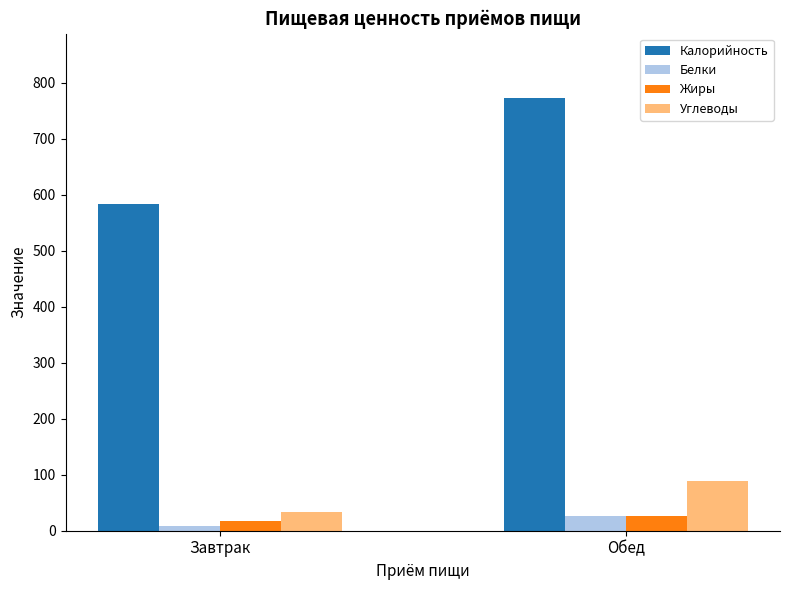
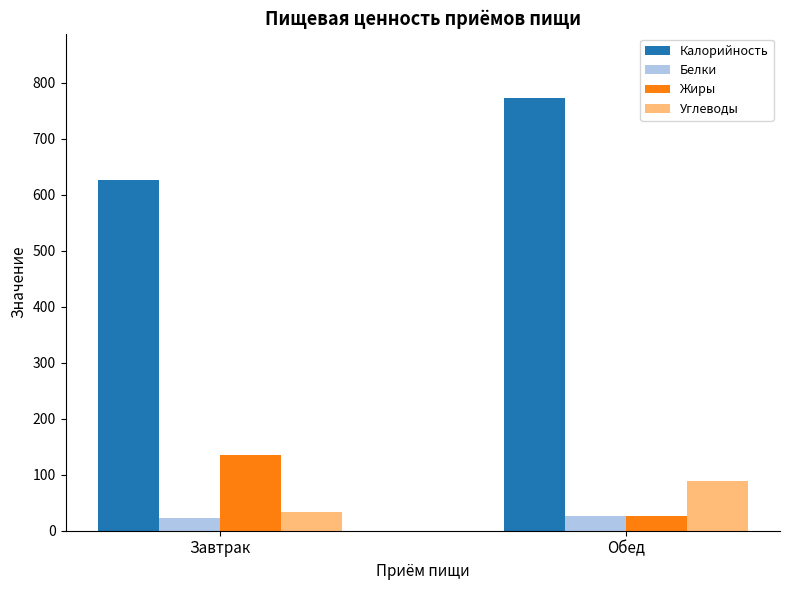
  {
    "Калорийность": {
-     "Завтрак": 580,
+     "Завтрак": 630,
      "Обед": 770
    },
    "Белки": {
-     "Завтрак": 10,
+     "Завтрак": 20,
      "Обед": 30
    },
    "Жиры": {
-     "Завтрак": 20,
+     "Завтрак": 130,
      "Обед": 30
    },
    "Углеводы": {
      "Завтрак": 30,
      "Обед": 90
    }
  }
